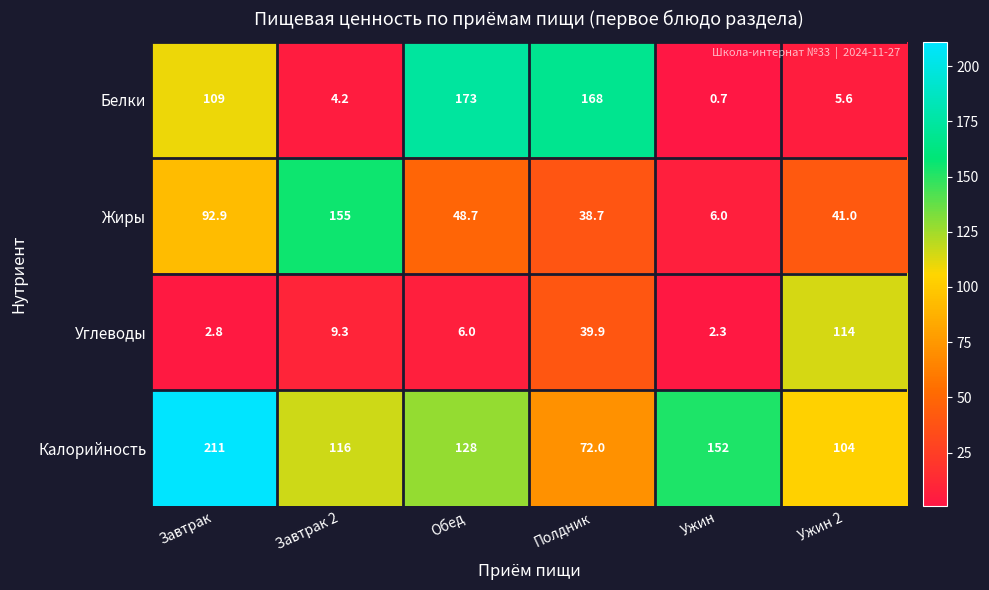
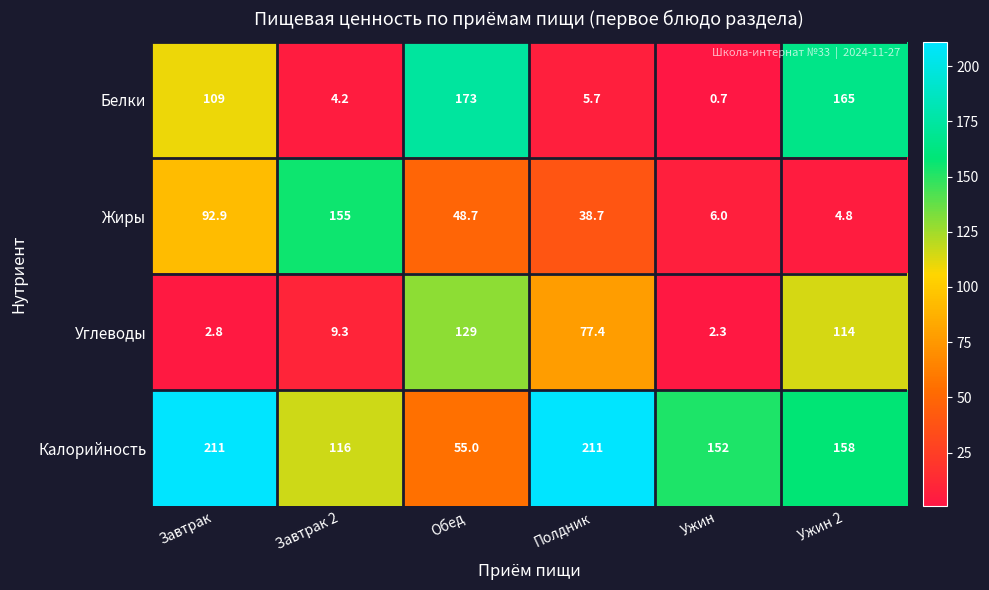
  {
    "Белки": {
      "Завтрак": 109,
      "Завтрак 2": 4.2,
      "Обед": 173,
-     "Полдник": 168,
+     "Полдник": 5.7,
      "Ужин": 0.7,
-     "Ужин 2": 5.6
+     "Ужин 2": 165
    },
    "Жиры": {
      "Завтрак": 92.9,
      "Завтрак 2": 155,
      "Обед": 48.7,
      "Полдник": 38.7,
      "Ужин": 6.0,
-     "Ужин 2": 41.0
+     "Ужин 2": 4.8
    },
    "Углеводы": {
      "Завтрак": 2.8,
      "Завтрак 2": 9.3,
-     "Обед": 6.0,
-     "Полдник": 39.9,
+     "Обед": 129,
+     "Полдник": 77.4,
      "Ужин": 2.3,
      "Ужин 2": 114
    },
    "Калорийность": {
      "Завтрак": 211,
      "Завтрак 2": 116,
-     "Обед": 128,
-     "Полдник": 72.0,
+     "Обед": 55.0,
+     "Полдник": 211,
      "Ужин": 152,
-     "Ужин 2": 104
+     "Ужин 2": 158
    }
  }
